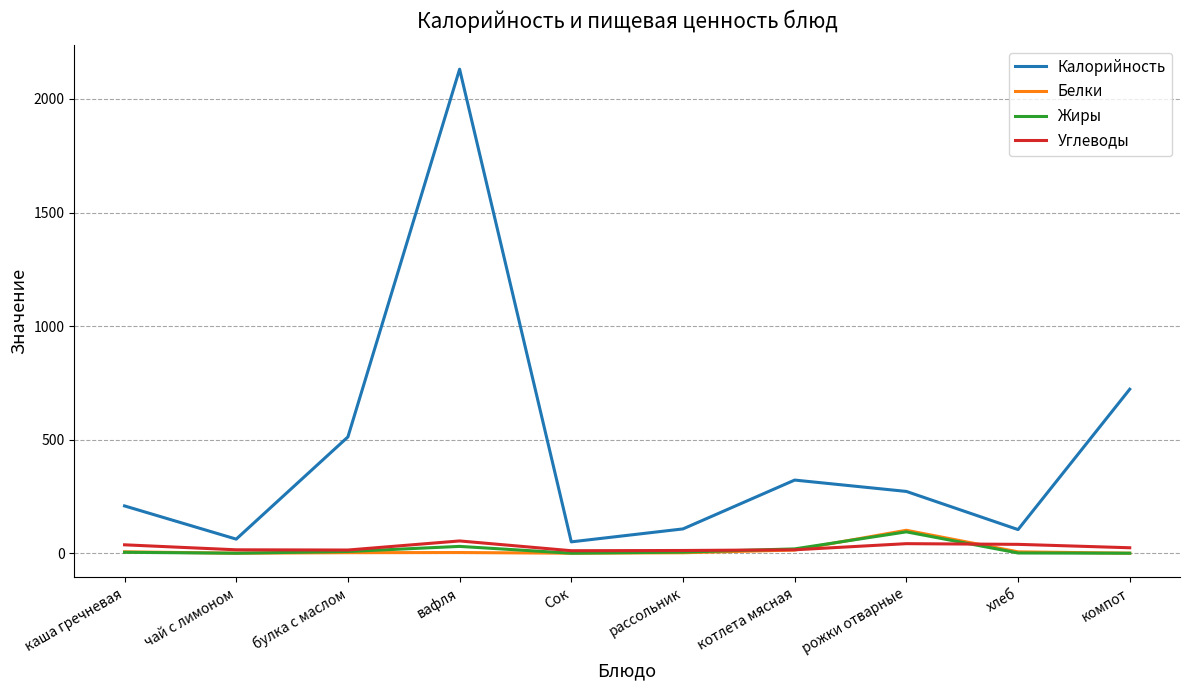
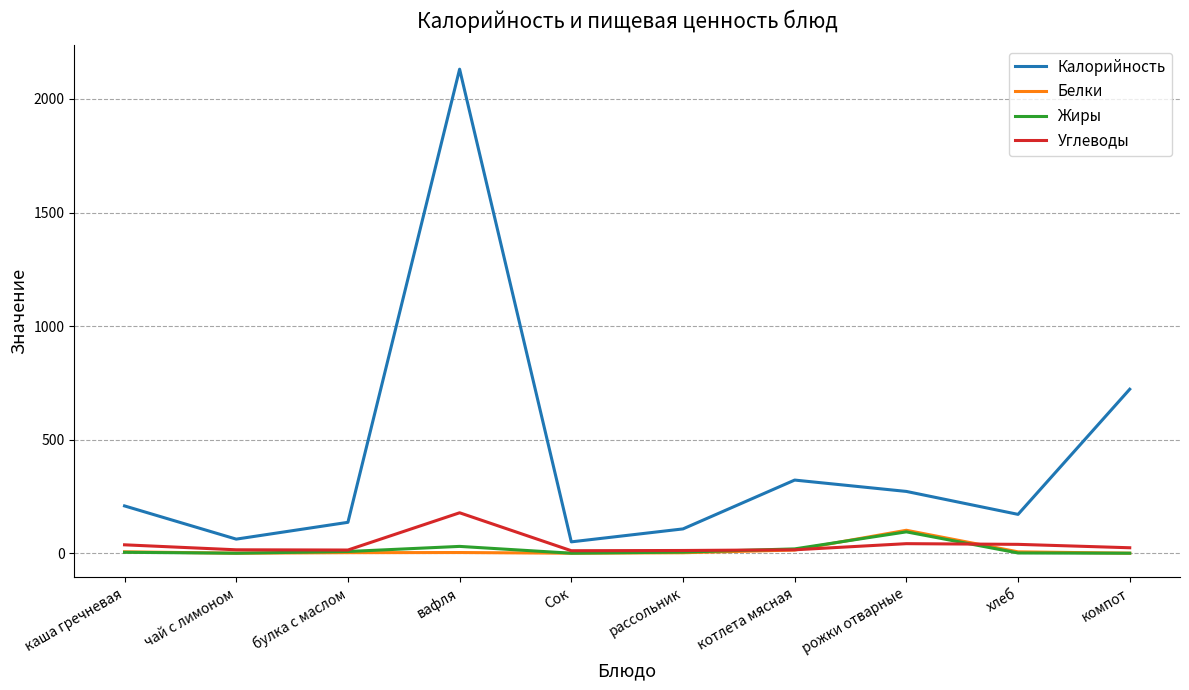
  {
    "Калорийность": {
      "каша гречневая": 210,
      "чай с лимоном": 60,
-     "булка с маслом": 510,
+     "булка с маслом": 140,
      "вафля": 2130,
      "Сок": 50,
      "рассольник": 110,
      "котлета мясная": 320,
      "рожки отварные": 270,
-     "хлеб": 100,
+     "хлеб": 170,
      "компот": 720
    },
    "Белки": {
      "вафля": 0
    },
    "Жиры": {
      "вафля": 30
    },
    "Углеводы": {
      "каша гречневая": 40,
      "чай с лимоном": 20,
-     "вафля": 50,
+     "вафля": 180,
      "рожки отварные": 40,
      "хлеб": 40,
      "компот": 20
    }
  }
